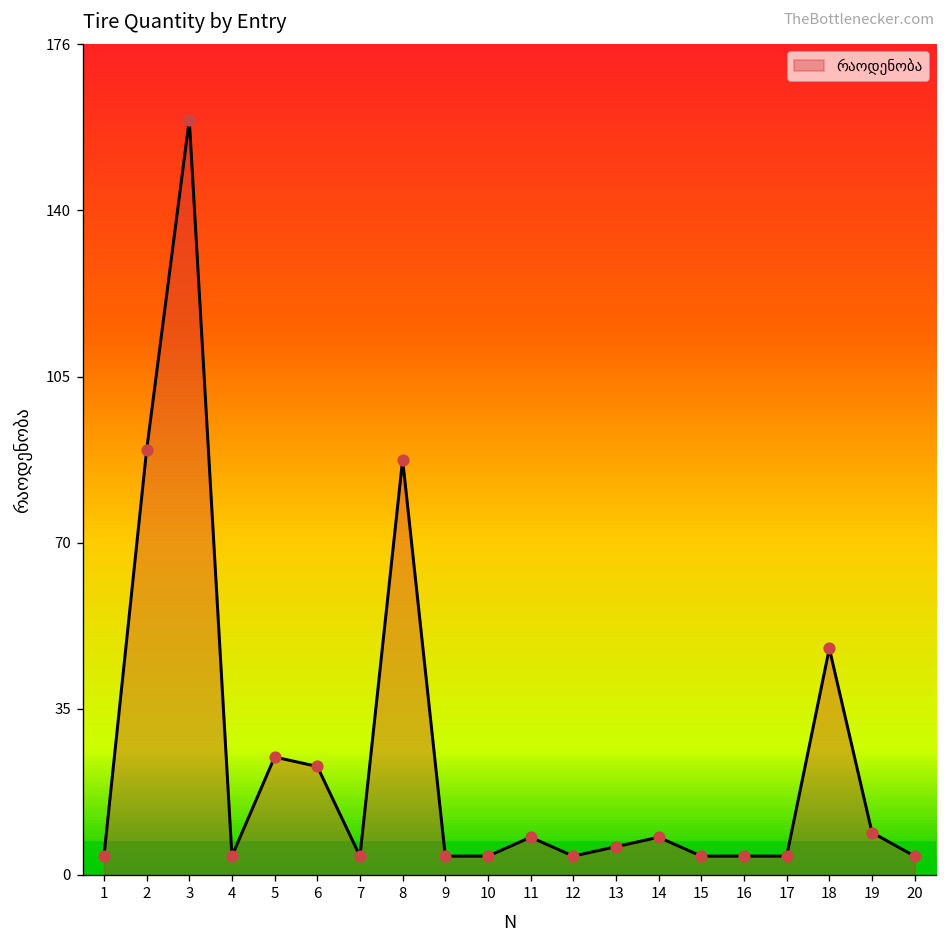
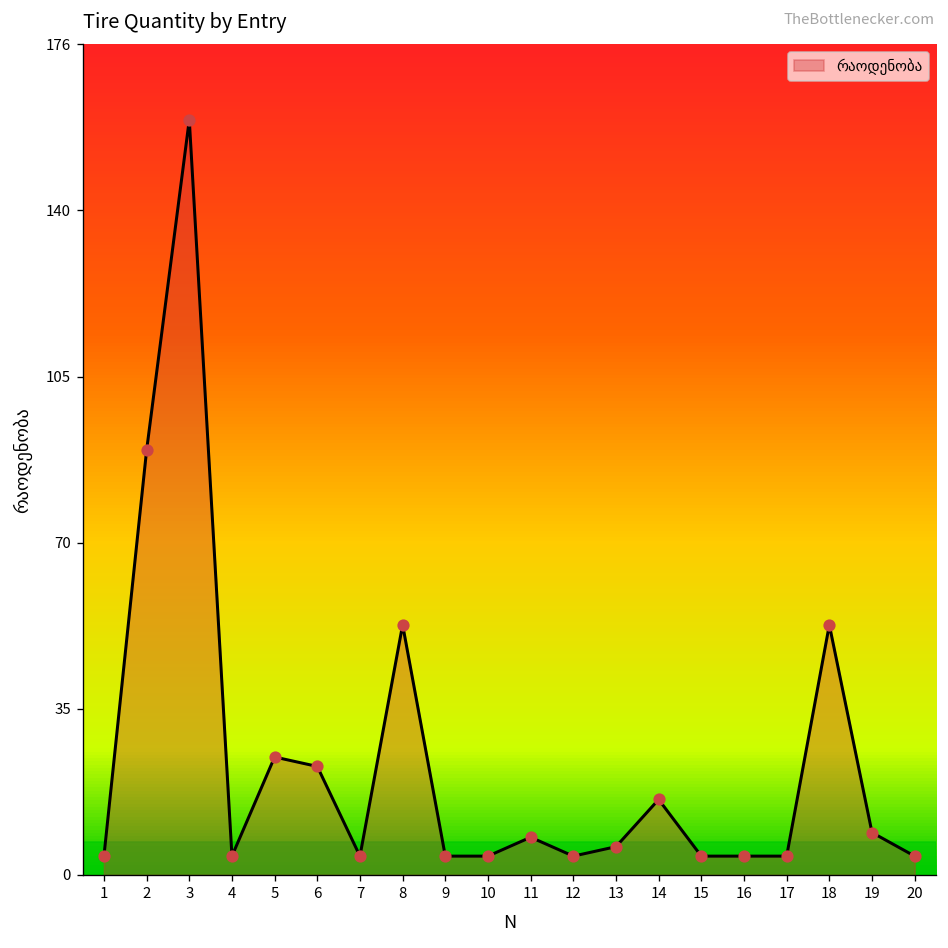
  {
    "2": 90,
    "3": 160,
    "5": 25,
    "6": 23,
-   "8": 88,
+   "8": 53,
    "11": 8,
-   "14": 8,
-   "18": 48,
+   "14": 16,
+   "18": 53,
    "19": 9
  }
